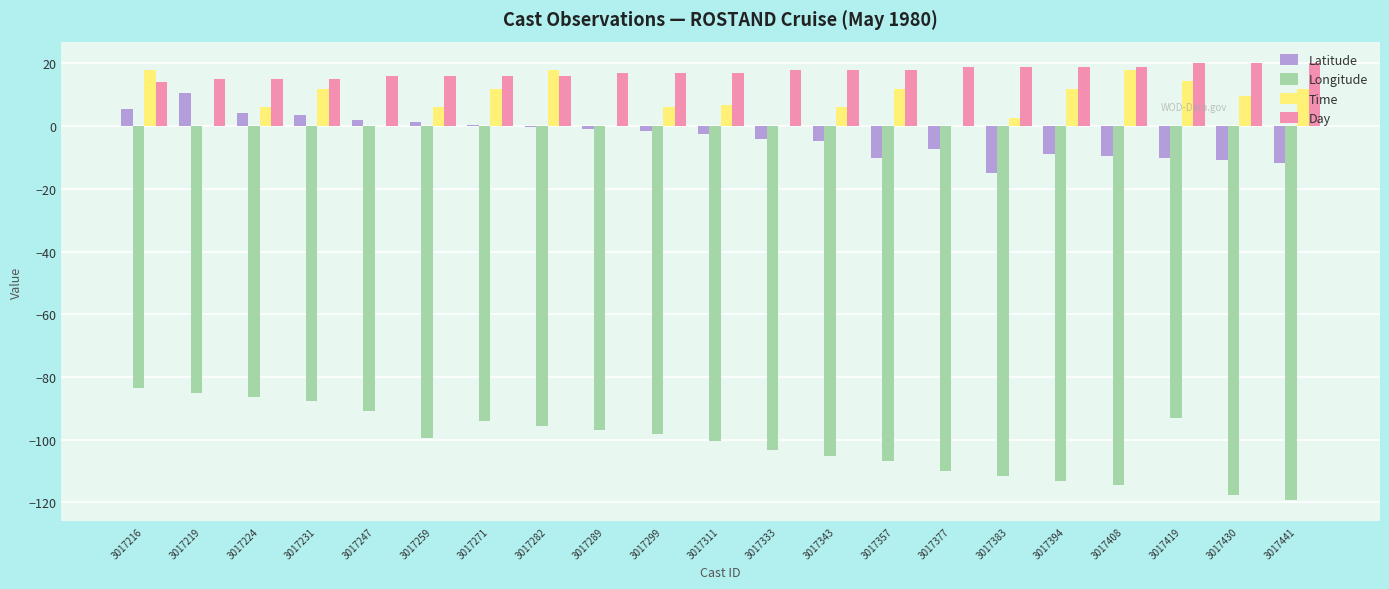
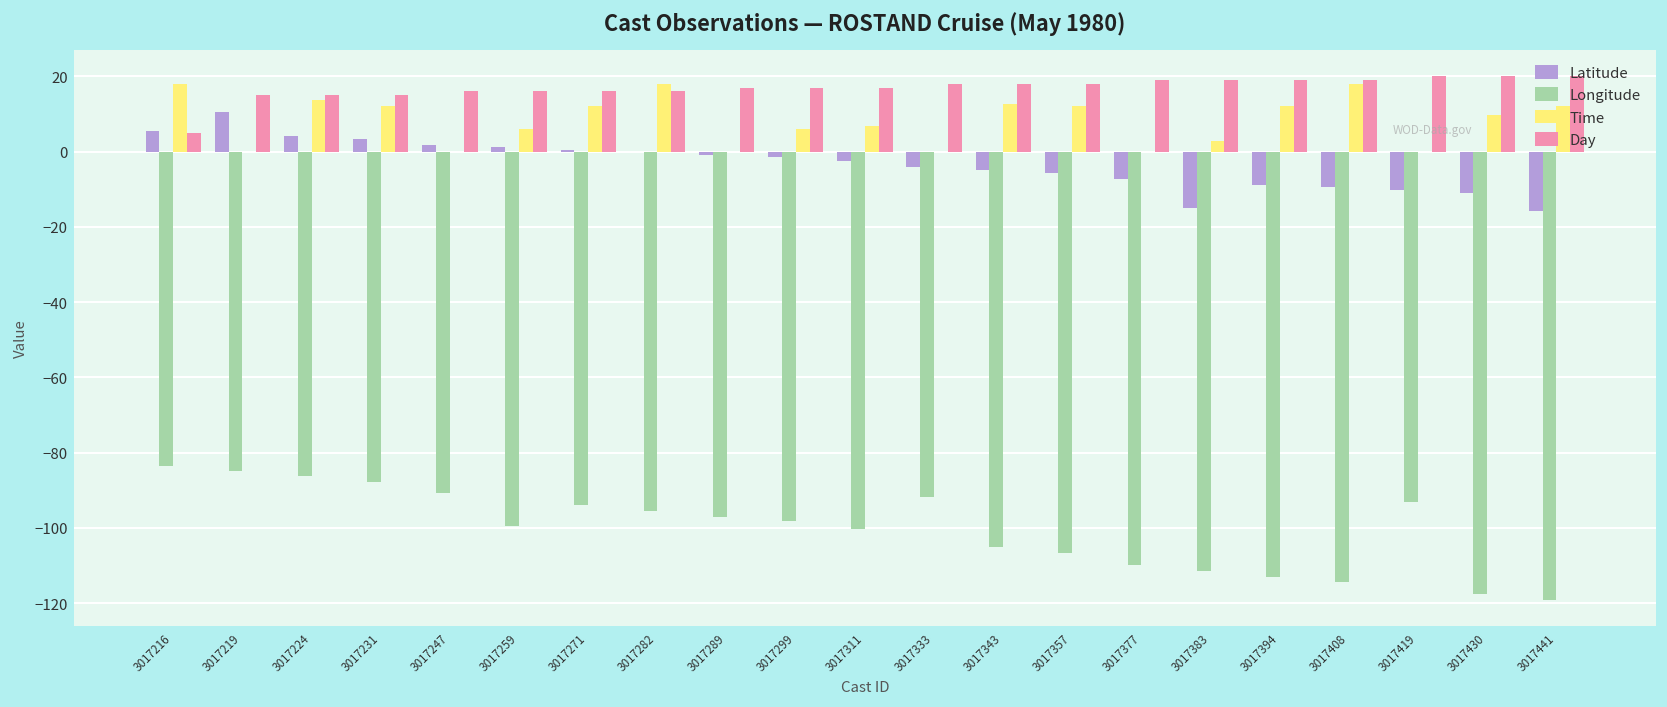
  {
    "Latitude": {
      "3017216": 6,
      "3017219": 11,
      "3017224": 4,
      "3017231": 3,
      "3017247": 2,
      "3017259": 1,
      "3017289": -1,
      "3017299": -2,
      "3017311": -2,
      "3017333": -4,
      "3017343": -5,
-     "3017357": -10,
+     "3017357": -6,
      "3017377": -7,
      "3017383": -15,
      "3017394": -9,
      "3017408": -9,
      "3017419": -10,
      "3017430": -11,
-     "3017441": -12
+     "3017441": -16
    },
    "Longitude": {
      "3017216": -84,
      "3017219": -85,
      "3017224": -86,
      "3017231": -88,
      "3017247": -91,
      "3017259": -100,
      "3017271": -94,
      "3017282": -96,
      "3017289": -97,
      "3017299": -98,
      "3017311": -100,
-     "3017333": -103,
+     "3017333": -92,
      "3017343": -105,
      "3017357": -107,
      "3017377": -110,
      "3017383": -112,
      "3017394": -113,
      "3017408": -115,
      "3017419": -93,
      "3017430": -118,
      "3017441": -119
    },
    "Time": {
      "3017216": 18,
      "3017219": 0,
-     "3017224": 6,
+     "3017224": 14,
      "3017231": 12,
      "3017247": 0,
      "3017259": 6,
      "3017271": 12,
      "3017282": 18,
      "3017289": 0,
      "3017299": 6,
      "3017311": 7,
      "3017333": 0,
-     "3017343": 6,
+     "3017343": 13,
      "3017357": 12,
      "3017377": 0,
      "3017383": 3,
      "3017394": 12,
      "3017408": 18,
-     "3017419": 14,
+     "3017419": 0,
      "3017430": 10,
      "3017441": 12
    },
    "Day": {
-     "3017216": 14,
+     "3017216": 5,
      "3017219": 15,
      "3017224": 15,
      "3017231": 15,
      "3017247": 16,
      "3017259": 16,
      "3017271": 16,
      "3017282": 16,
      "3017289": 17,
      "3017299": 17,
      "3017311": 17,
      "3017333": 18,
      "3017343": 18,
      "3017357": 18,
      "3017377": 19,
      "3017383": 19,
      "3017394": 19,
      "3017408": 19,
      "3017419": 20,
      "3017430": 20,
      "3017441": 20
    }
  }
